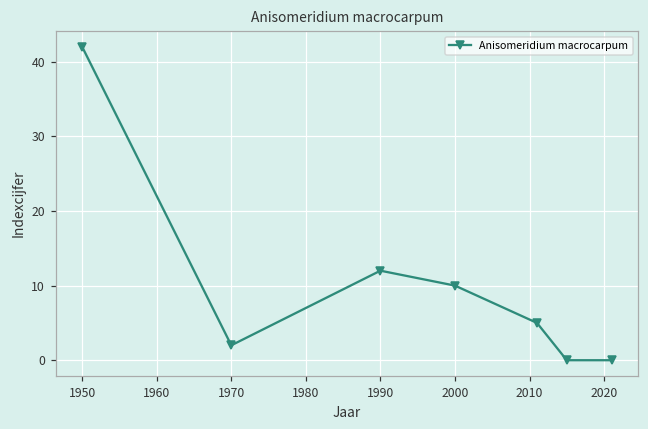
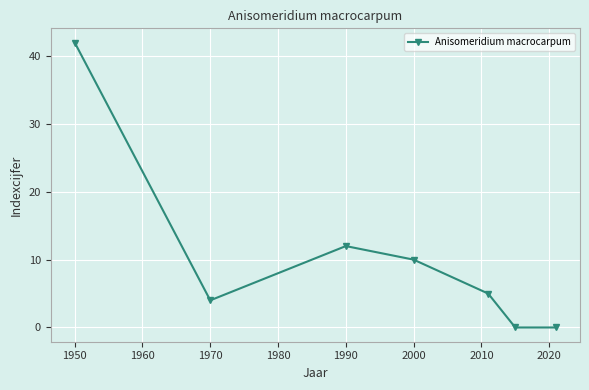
  {
    "1950": 42,
-   "1970": 2,
+   "1970": 4,
    "1990": 12,
    "2000": 10
  }
